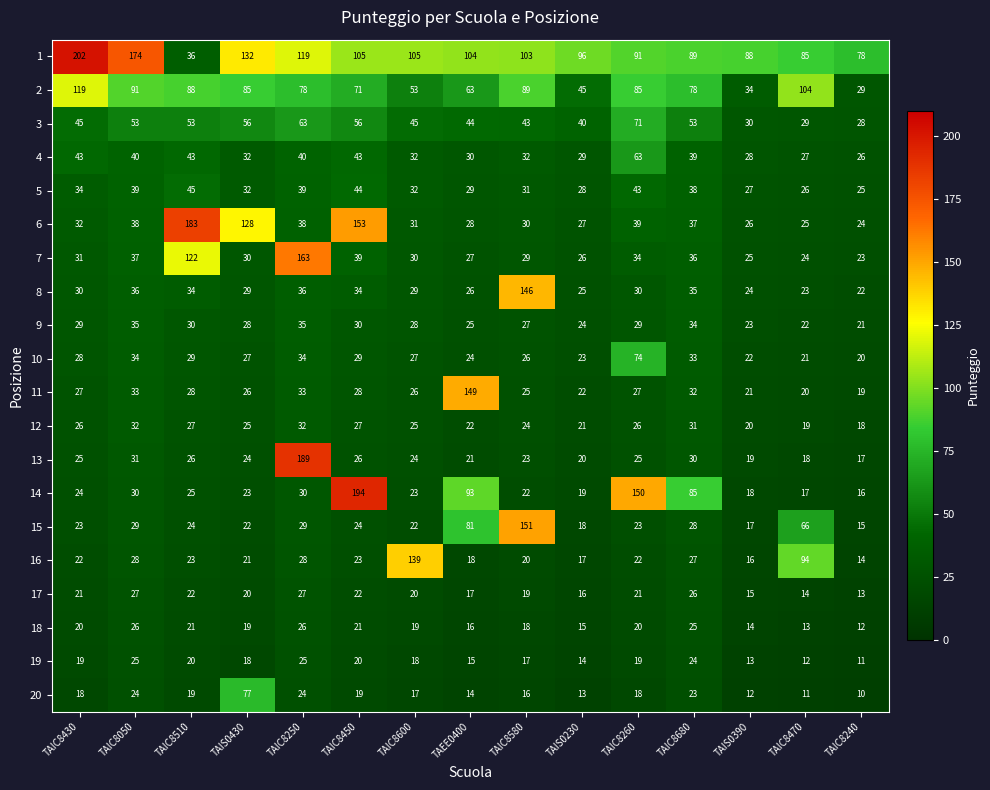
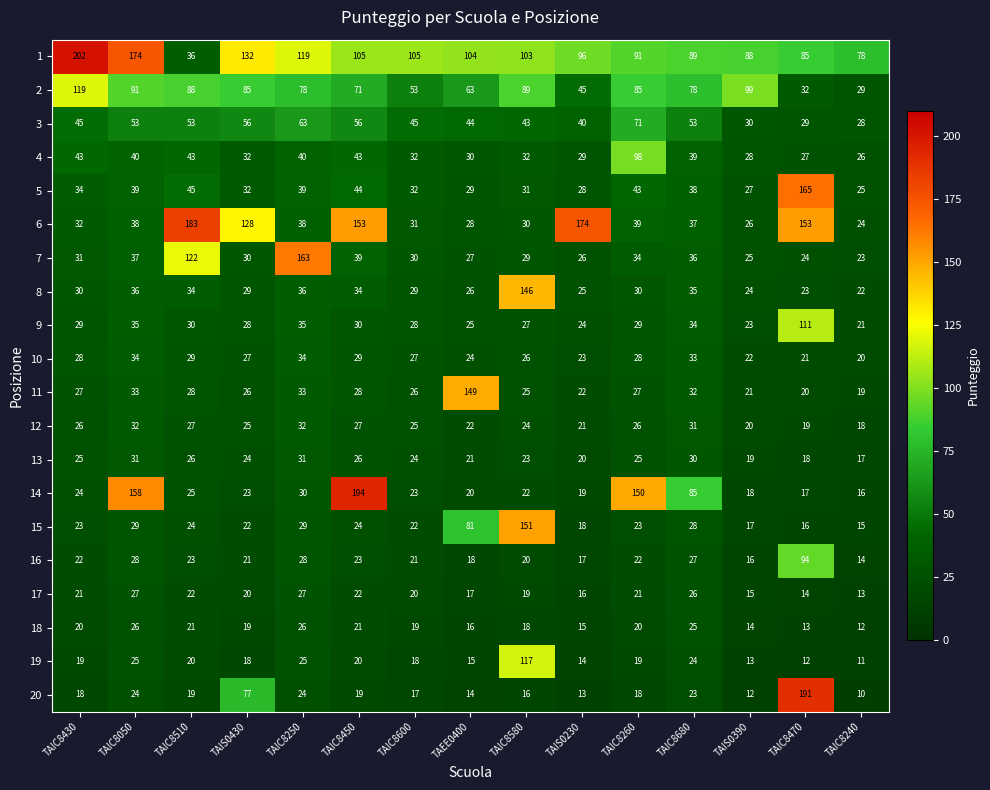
  {
    "2": {
      "TAIC8430": 119,
      "TAIC8050": 91,
      "TAIC8510": 88,
      "TAIS0430": 85,
      "TAIC8250": 78,
      "TAIC8450": 71,
      "TAIC8600": 53,
      "TAEE0400": 63,
      "TAIC8580": 89,
      "TAIS0230": 45,
      "TAIC8260": 85,
      "TAIC8680": 78,
-     "TAIS0390": 34,
-     "TAIC8470": 104,
+     "TAIS0390": 99,
+     "TAIC8470": 32,
      "TAIC8240": 29
    },
    "4": {
      "TAIC8430": 43,
      "TAIC8050": 40,
      "TAIC8510": 43,
      "TAIS0430": 32,
      "TAIC8250": 40,
      "TAIC8450": 43,
      "TAIC8600": 32,
      "TAEE0400": 30,
      "TAIC8580": 32,
      "TAIS0230": 29,
-     "TAIC8260": 63,
+     "TAIC8260": 98,
      "TAIC8680": 39,
      "TAIS0390": 28,
      "TAIC8470": 27,
      "TAIC8240": 26
    },
    "5": {
      "TAIC8430": 34,
      "TAIC8050": 39,
      "TAIC8510": 45,
      "TAIS0430": 32,
      "TAIC8250": 39,
      "TAIC8450": 44,
      "TAIC8600": 32,
      "TAEE0400": 29,
      "TAIC8580": 31,
      "TAIS0230": 28,
      "TAIC8260": 43,
      "TAIC8680": 38,
      "TAIS0390": 27,
-     "TAIC8470": 26,
+     "TAIC8470": 165,
      "TAIC8240": 25
    },
    "6": {
      "TAIC8430": 32,
      "TAIC8050": 38,
      "TAIC8510": 183,
      "TAIS0430": 128,
      "TAIC8250": 38,
      "TAIC8450": 153,
      "TAIC8600": 31,
      "TAEE0400": 28,
      "TAIC8580": 30,
-     "TAIS0230": 27,
+     "TAIS0230": 174,
      "TAIC8260": 39,
      "TAIC8680": 37,
      "TAIS0390": 26,
-     "TAIC8470": 25,
+     "TAIC8470": 153,
      "TAIC8240": 24
    },
    "9": {
      "TAIC8430": 29,
      "TAIC8050": 35,
      "TAIC8510": 30,
      "TAIS0430": 28,
      "TAIC8250": 35,
      "TAIC8450": 30,
      "TAIC8600": 28,
      "TAEE0400": 25,
      "TAIC8580": 27,
      "TAIS0230": 24,
      "TAIC8260": 29,
      "TAIC8680": 34,
      "TAIS0390": 23,
-     "TAIC8470": 22,
+     "TAIC8470": 111,
      "TAIC8240": 21
    },
    "10": {
      "TAIC8430": 28,
      "TAIC8050": 34,
      "TAIC8510": 29,
      "TAIS0430": 27,
      "TAIC8250": 34,
      "TAIC8450": 29,
      "TAIC8600": 27,
      "TAEE0400": 24,
      "TAIC8580": 26,
      "TAIS0230": 23,
-     "TAIC8260": 74,
+     "TAIC8260": 28,
      "TAIC8680": 33,
      "TAIS0390": 22,
      "TAIC8470": 21,
      "TAIC8240": 20
    },
    "13": {
      "TAIC8430": 25,
      "TAIC8050": 31,
      "TAIC8510": 26,
      "TAIS0430": 24,
-     "TAIC8250": 189,
+     "TAIC8250": 31,
      "TAIC8450": 26,
      "TAIC8600": 24,
      "TAEE0400": 21,
      "TAIC8580": 23,
      "TAIS0230": 20,
      "TAIC8260": 25,
      "TAIC8680": 30,
      "TAIS0390": 19,
      "TAIC8470": 18,
      "TAIC8240": 17
    },
    "14": {
      "TAIC8430": 24,
-     "TAIC8050": 30,
+     "TAIC8050": 158,
      "TAIC8510": 25,
      "TAIS0430": 23,
      "TAIC8250": 30,
      "TAIC8450": 194,
      "TAIC8600": 23,
-     "TAEE0400": 93,
+     "TAEE0400": 20,
      "TAIC8580": 22,
      "TAIS0230": 19,
      "TAIC8260": 150,
      "TAIC8680": 85,
      "TAIS0390": 18,
      "TAIC8470": 17,
      "TAIC8240": 16
    },
    "15": {
      "TAIC8430": 23,
      "TAIC8050": 29,
      "TAIC8510": 24,
      "TAIS0430": 22,
      "TAIC8250": 29,
      "TAIC8450": 24,
      "TAIC8600": 22,
      "TAEE0400": 81,
      "TAIC8580": 151,
      "TAIS0230": 18,
      "TAIC8260": 23,
      "TAIC8680": 28,
      "TAIS0390": 17,
-     "TAIC8470": 66,
+     "TAIC8470": 16,
      "TAIC8240": 15
    },
    "16": {
      "TAIC8430": 22,
      "TAIC8050": 28,
      "TAIC8510": 23,
      "TAIS0430": 21,
      "TAIC8250": 28,
      "TAIC8450": 23,
-     "TAIC8600": 139,
+     "TAIC8600": 21,
      "TAEE0400": 18,
      "TAIC8580": 20,
      "TAIS0230": 17,
      "TAIC8260": 22,
      "TAIC8680": 27,
      "TAIS0390": 16,
      "TAIC8470": 94,
      "TAIC8240": 14
    },
    "19": {
      "TAIC8430": 19,
      "TAIC8050": 25,
      "TAIC8510": 20,
      "TAIS0430": 18,
      "TAIC8250": 25,
      "TAIC8450": 20,
      "TAIC8600": 18,
      "TAEE0400": 15,
-     "TAIC8580": 17,
+     "TAIC8580": 117,
      "TAIS0230": 14,
      "TAIC8260": 19,
      "TAIC8680": 24,
      "TAIS0390": 13,
      "TAIC8470": 12,
      "TAIC8240": 11
    },
    "20": {
      "TAIC8430": 18,
      "TAIC8050": 24,
      "TAIC8510": 19,
      "TAIS0430": 77,
      "TAIC8250": 24,
      "TAIC8450": 19,
      "TAIC8600": 17,
      "TAEE0400": 14,
      "TAIC8580": 16,
      "TAIS0230": 13,
      "TAIC8260": 18,
      "TAIC8680": 23,
      "TAIS0390": 12,
-     "TAIC8470": 11,
+     "TAIC8470": 191,
      "TAIC8240": 10
    }
  }
